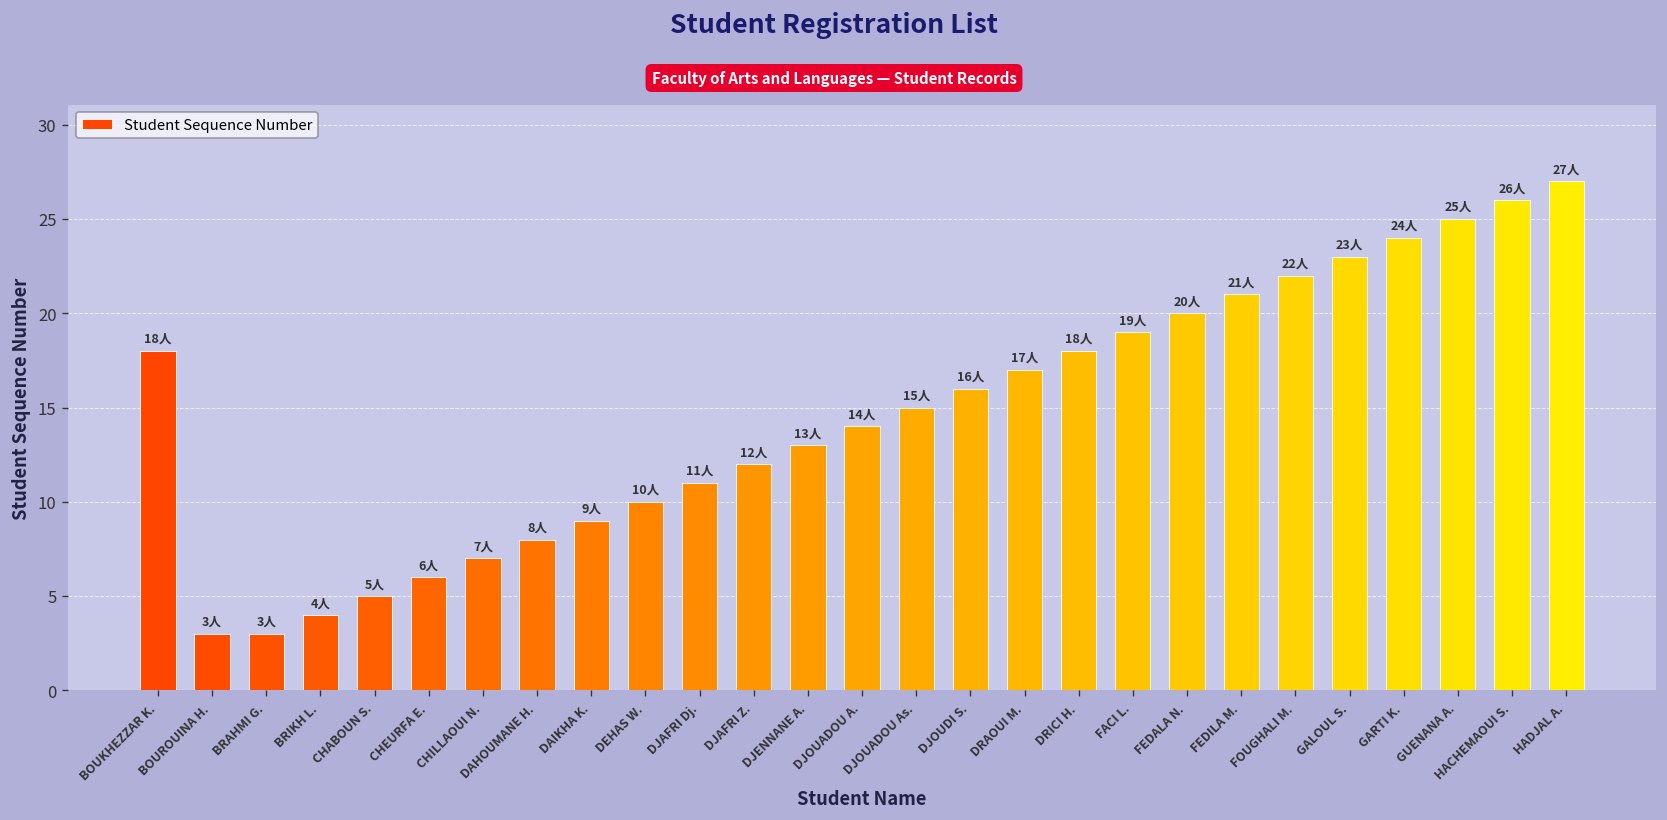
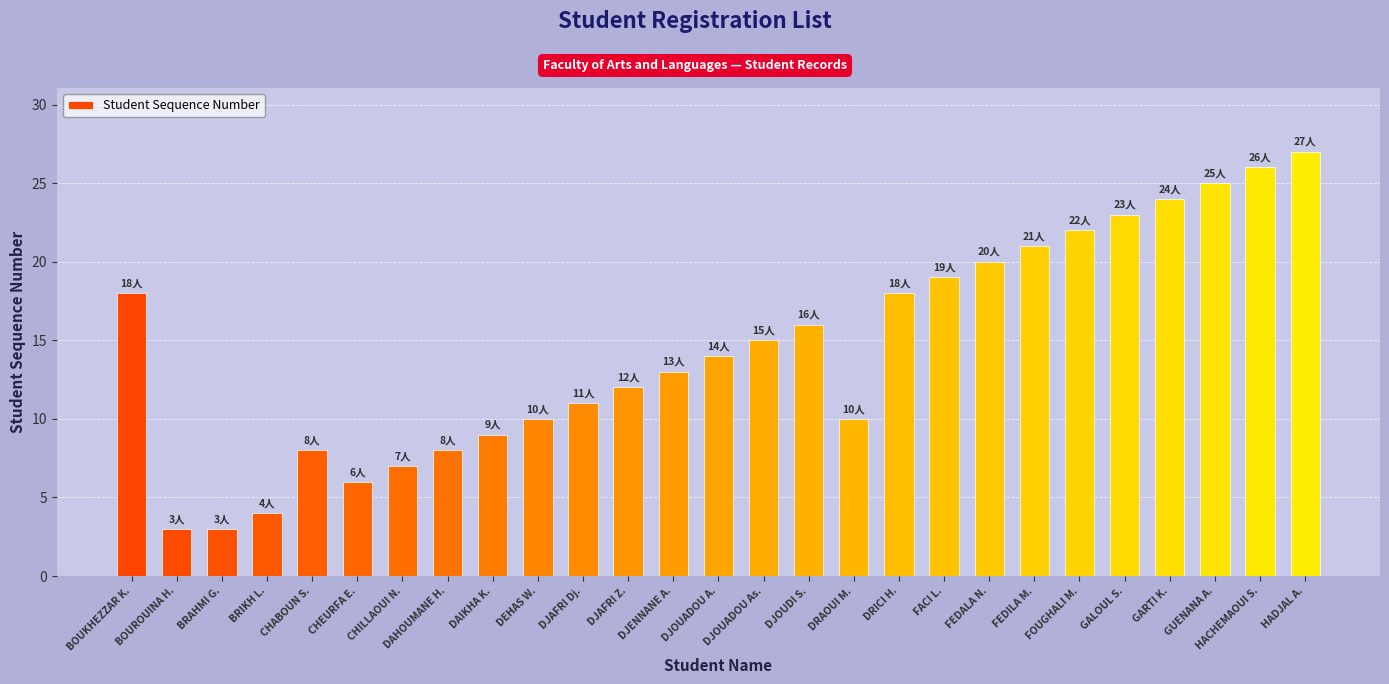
  {
    "BOUKHEZZAR K.": "18人",
    "BOUROUINA H.": "3人",
    "BRAHMI G.": "3人",
    "BRIKH L.": "4人",
-   "CHABOUN S.": "5人",
+   "CHABOUN S.": "8人",
    "CHEURFA E.": "6人",
    "CHILLAOUI N.": "7人",
    "DAHOUMANE H.": "8人",
    "DAIKHA K.": "9人",
    "DEHAS W.": "10人",
    "DJAFRI Dj.": "11人",
    "DJAFRI Z.": "12人",
    "DJENNANE A.": "13人",
    "DJOUADOU A.": "14人",
    "DJOUADOU As.": "15人",
    "DJOUDI S.": "16人",
-   "DRAOUI M.": "17人",
+   "DRAOUI M.": "10人",
    "DRICI H.": "18人",
    "FACI L.": "19人",
    "FEDALA N.": "20人",
    "FEDILA M.": "21人",
    "FOUGHALI M.": "22人",
    "GALOUL S.": "23人",
    "GARTI K.": "24人",
    "GUENANA A.": "25人",
    "HACHEMAOUI S.": "26人",
    "HADJAL A.": "27人"
  }
